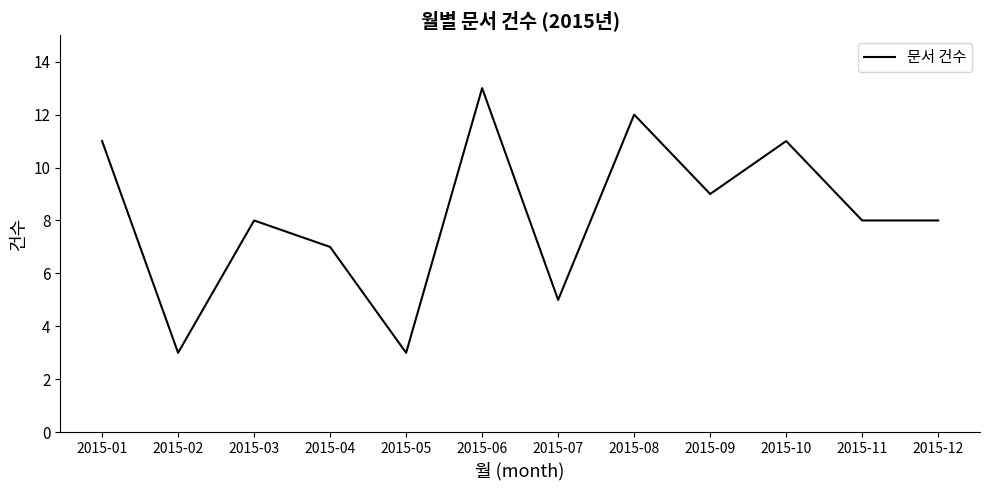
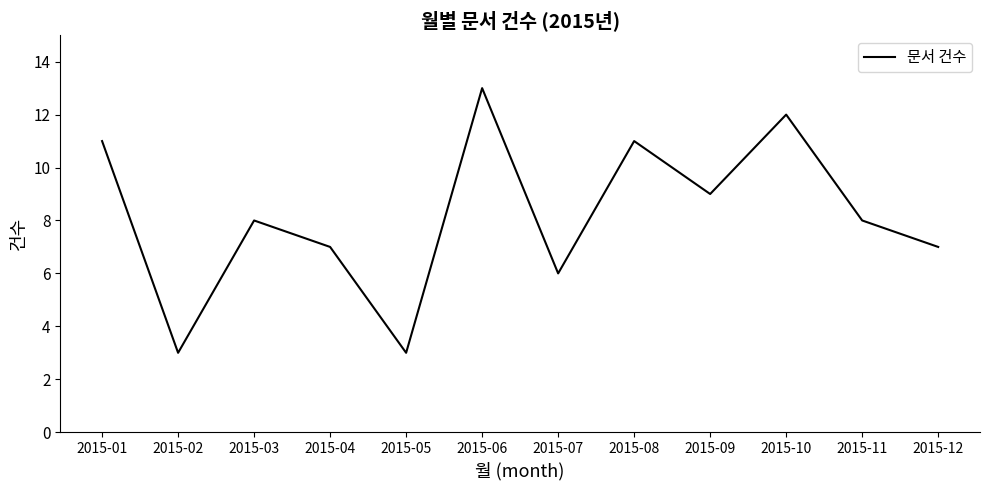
  {
    "2015-01": 11,
    "2015-02": 3,
    "2015-03": 8,
    "2015-04": 7,
    "2015-05": 3,
    "2015-06": 13,
-   "2015-07": 5,
-   "2015-08": 12,
+   "2015-07": 6,
+   "2015-08": 11,
    "2015-09": 9,
-   "2015-10": 11,
+   "2015-10": 12,
    "2015-11": 8,
-   "2015-12": 8
+   "2015-12": 7
  }
